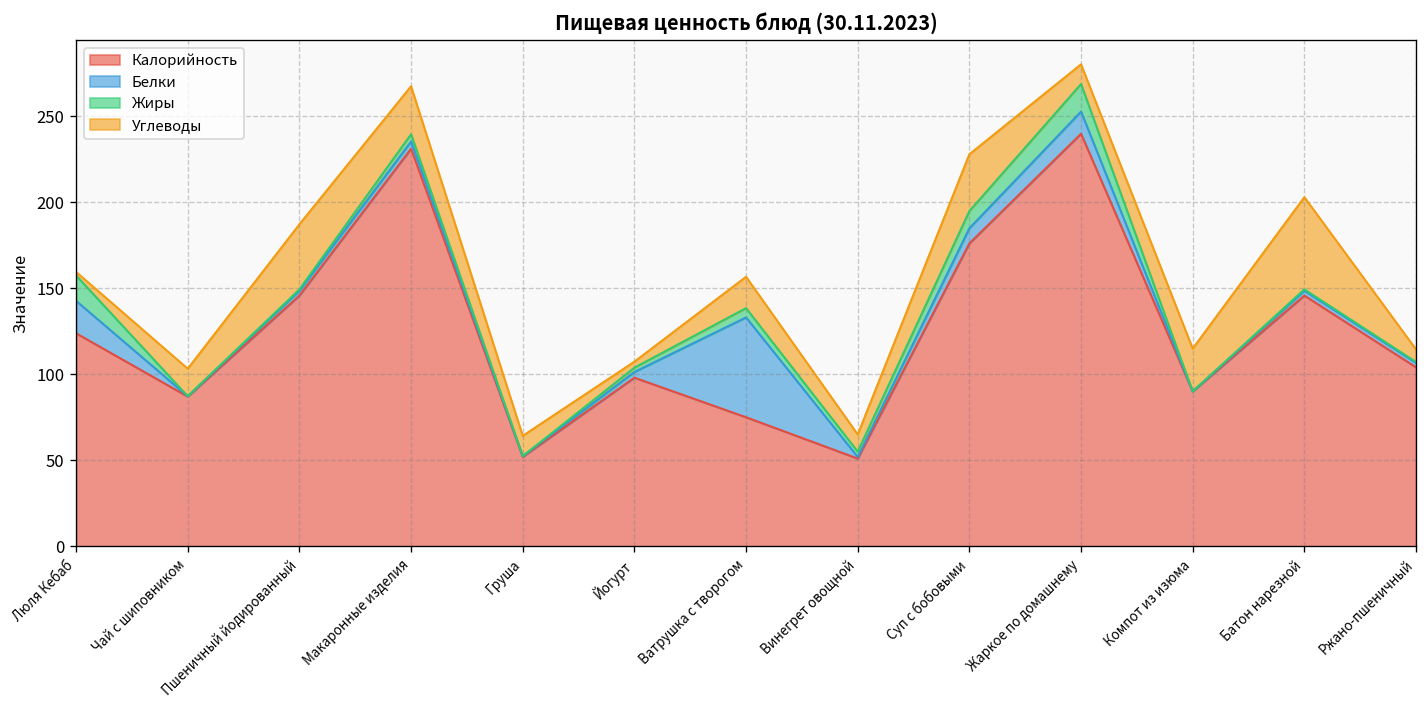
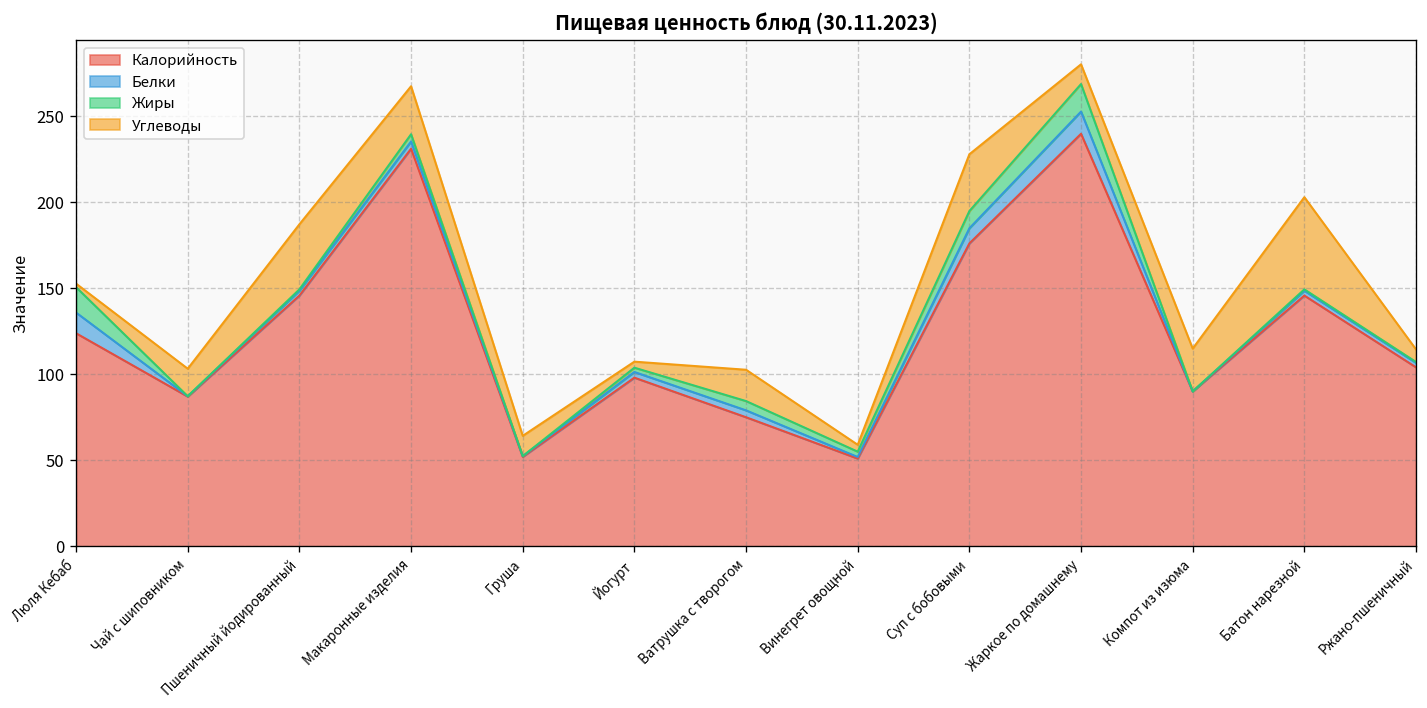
  {
    "Калорийность": {
      "Люля Кебаб": 124,
      "Пшеничный йодированный": 146,
      "Макаронные изделия": 231,
      "Йогурт": 98,
      "Ватрушка с творогом": 75,
      "Суп с бобовыми": 176,
      "Жаркое по домашнему": 240,
      "Батон нарезной": 146,
      "Ржано-пшеничный": 104
    },
    "Белки": {
-     "Люля Кебаб": 19,
+     "Люля Кебаб": 12,
      "Макаронные изделия": 4,
      "Йогурт": 3,
-     "Ватрушка с творогом": 58,
+     "Ватрушка с творогом": 4,
      "Суп с бобовыми": 9,
      "Жаркое по домашнему": 13
    },
    "Жиры": {
      "Люля Кебаб": 15,
      "Макаронные изделия": 4,
      "Йогурт": 3,
      "Ватрушка с творогом": 5,
      "Винегрет овощной": 3,
      "Суп с бобовыми": 10,
      "Жаркое по домашнему": 16
    },
    "Углеводы": {
      "Люля Кебаб": 2,
      "Чай с шиповником": 16,
      "Пшеничный йодированный": 38,
      "Макаронные изделия": 28,
      "Груша": 12,
      "Йогурт": 4,
      "Ватрушка с творогом": 18,
-     "Винегрет овощной": 10,
+     "Винегрет овощной": 4,
      "Суп с бобовыми": 33,
      "Жаркое по домашнему": 11,
      "Компот из изюма": 25,
      "Батон нарезной": 54,
      "Ржано-пшеничный": 7
    }
  }
